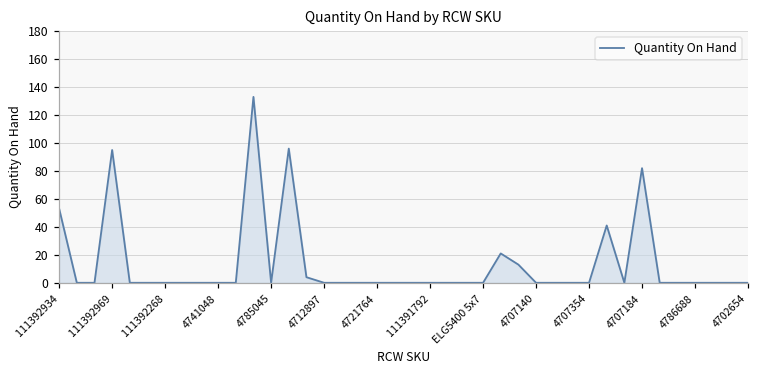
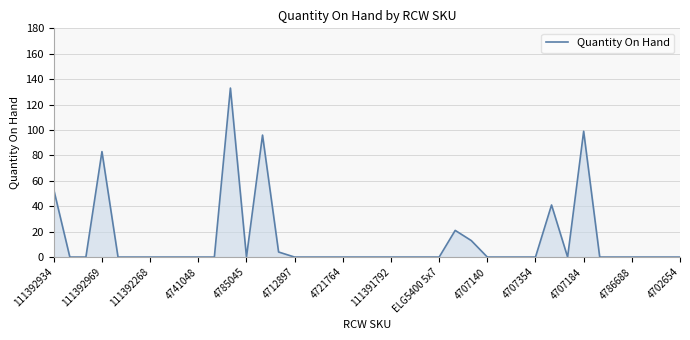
  {
    "111392934": 53,
-   "111392969": 95,
+   "111392969": 83,
    "111392268": 0,
    "4741048": 0,
    "4785045": 0,
    "4712897": 0,
    "4721764": 0,
    "111391792": 0,
    "ELG5400 5x7": 0,
    "4707140": 0,
    "4707354": 0,
-   "4707184": 82,
+   "4707184": 99,
    "4786688": 0,
    "4702654": 0
  }
